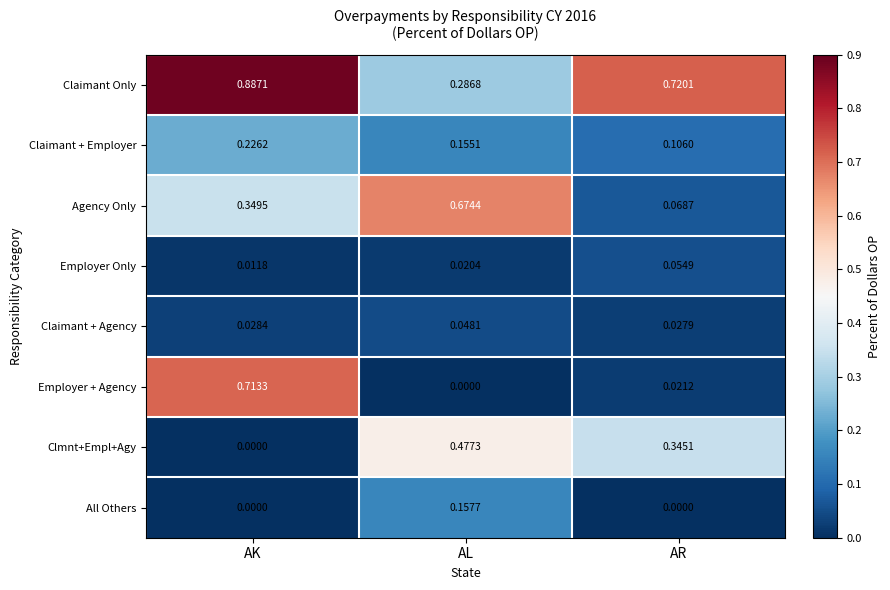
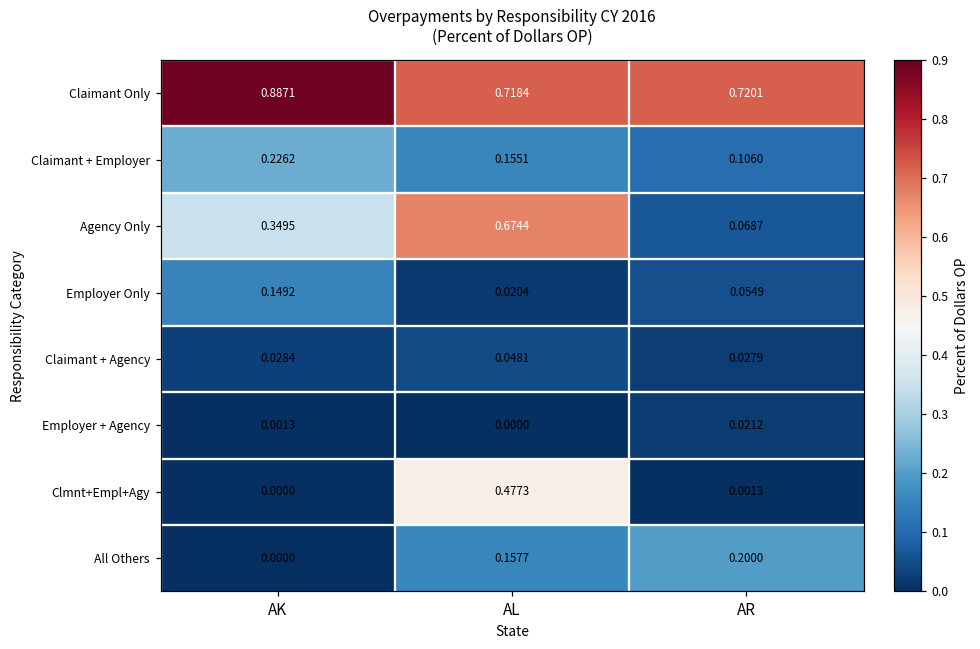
  {
    "Claimant Only": {
      "AK": 0.8871,
-     "AL": 0.2868,
+     "AL": 0.7184,
      "AR": 0.7201
    },
    "Claimant + Employer": {
      "AK": 0.2262,
      "AL": 0.1551,
      "AR": 0.1060
    },
    "Agency Only": {
      "AK": 0.3495,
      "AL": 0.6744,
      "AR": 0.0687
    },
    "Employer Only": {
-     "AK": 0.0118,
+     "AK": 0.1492,
      "AL": 0.0204,
      "AR": 0.0549
    },
    "Claimant + Agency": {
      "AK": 0.0284,
      "AL": 0.0481,
      "AR": 0.0279
    },
    "Employer + Agency": {
-     "AK": 0.7133,
+     "AK": 0.0013,
      "AL": 0.0000,
      "AR": 0.0212
    },
    "Clmnt+Empl+Agy": {
      "AK": 0.0000,
      "AL": 0.4773,
-     "AR": 0.3451
+     "AR": 0.0013
    },
    "All Others": {
      "AK": 0.0000,
      "AL": 0.1577,
-     "AR": 0.0000
+     "AR": 0.2000
    }
  }
